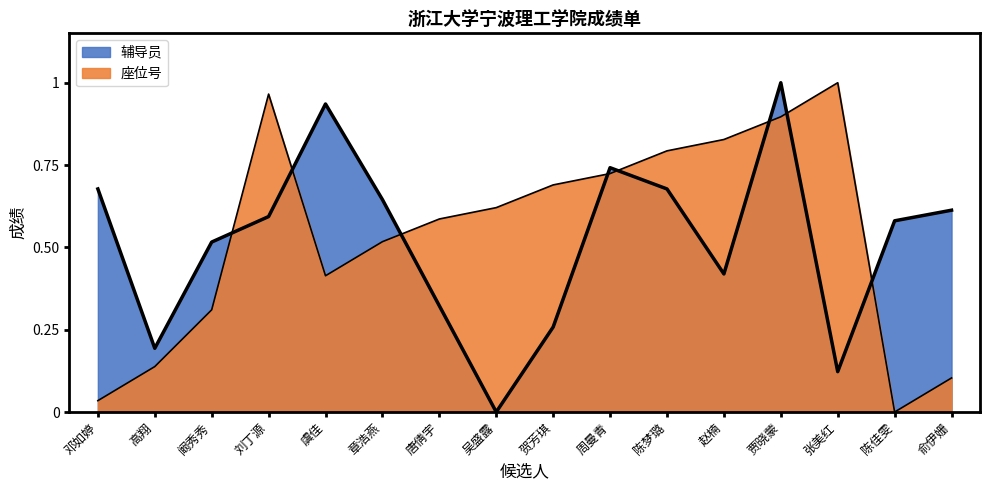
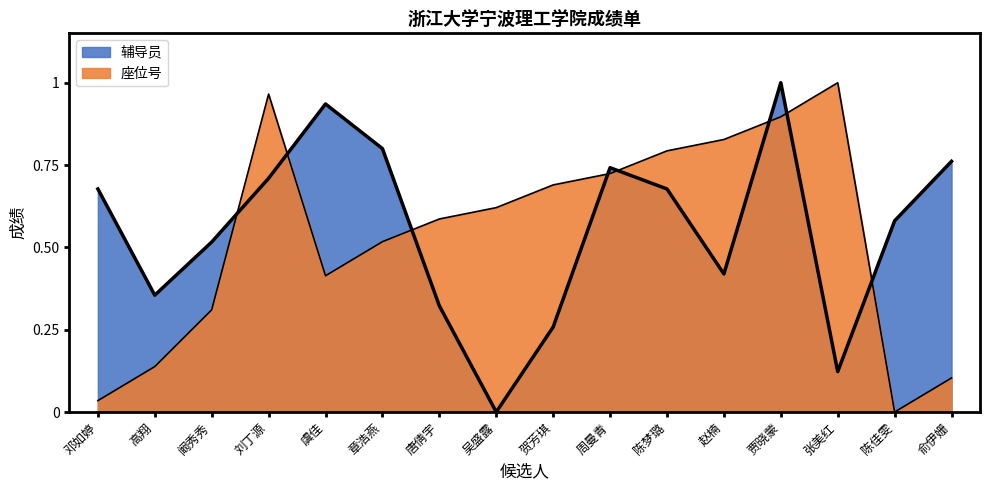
  {
    "辅导员": {
      "邓如婷": 0.68,
-     "高翔": 0.19,
+     "高翔": 0.35,
      "阚秀秀": 0.52,
-     "刘丁源": 0.59,
+     "刘丁源": 0.71,
      "虞佳": 0.94,
-     "章浩燕": 0.65,
+     "章浩燕": 0.80,
      "唐倩宇": 0.32,
      "吴盛露": 0.00,
      "贺芳琪": 0.26,
      "周曼青": 0.74,
      "陈梦璐": 0.68,
      "赵楠": 0.42,
      "贾晓蒙": 1.00,
      "张美红": 0.12,
      "陈佳雯": 0.58,
-     "俞伊姗": 0.61
+     "俞伊姗": 0.76
    },
    "座位号": {
      "邓如婷": 0.03,
      "高翔": 0.14,
      "阚秀秀": 0.31,
      "刘丁源": 0.97,
      "虞佳": 0.41,
      "章浩燕": 0.52,
      "唐倩宇": 0.59,
      "吴盛露": 0.62,
      "贺芳琪": 0.69,
      "周曼青": 0.72,
      "陈梦璐": 0.79,
      "赵楠": 0.83,
      "贾晓蒙": 0.90,
      "张美红": 1.00,
      "陈佳雯": 0.00,
      "俞伊姗": 0.10
    }
  }
